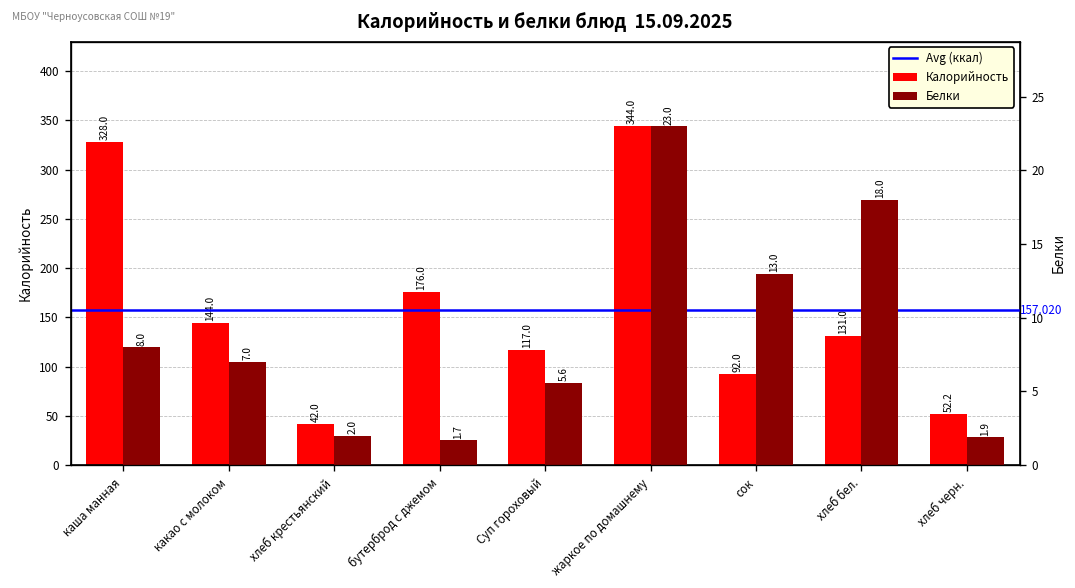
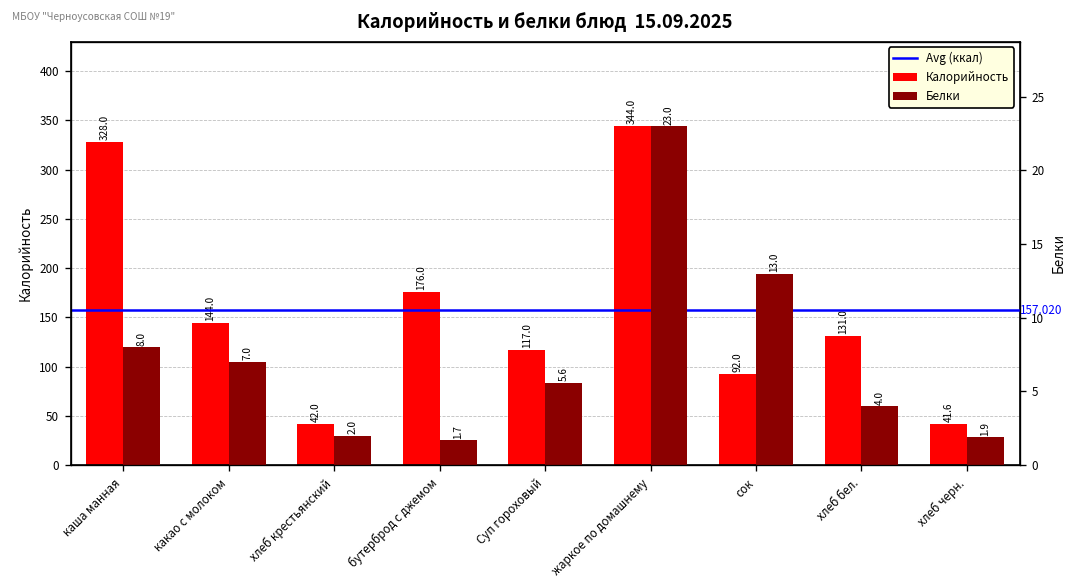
  {
    "Калорийность": {
      "каша манная": 328.0,
      "какао с молоком": 144.0,
      "хлеб крестьянский": 42.0,
      "бутерброд с джемом": 176.0,
      "Суп гороховый": 117.0,
      "жаркое по домашнему": 344.0,
      "сок": 92.0,
      "хлеб бел.": 131.0,
-     "хлеб черн.": 52.2
+     "хлеб черн.": 41.6
    },
    "Белки": {
      "каша манная": 8.0,
      "какао с молоком": 7.0,
      "хлеб крестьянский": 2.0,
      "бутерброд с джемом": 1.7,
      "Суп гороховый": 5.6,
      "жаркое по домашнему": 23.0,
      "сок": 13.0,
-     "хлеб бел.": 18.0,
+     "хлеб бел.": 4.0,
      "хлеб черн.": 1.9
    }
  }
